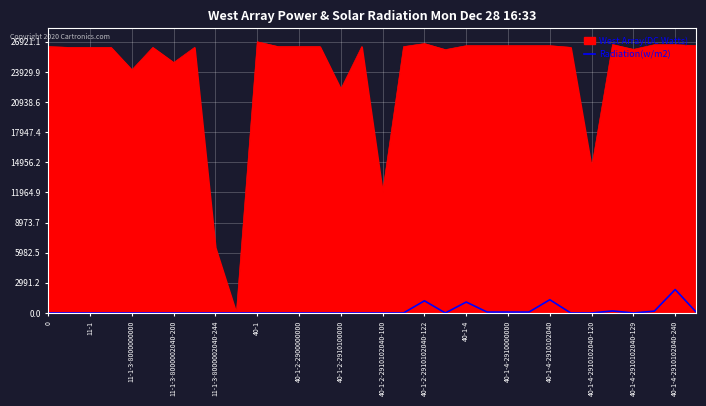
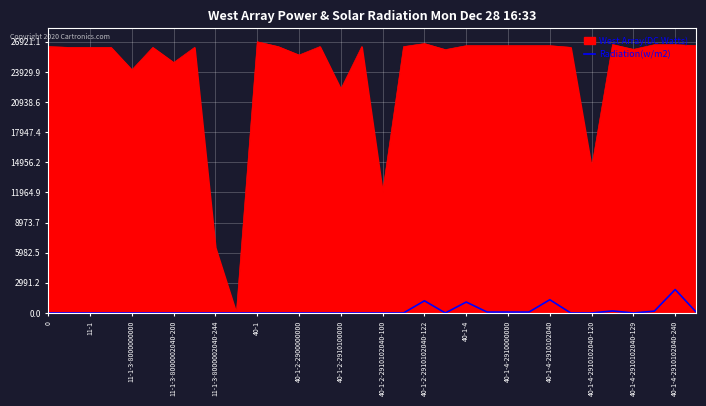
  {
    "West Array(DC Watts)": {
      "0": 26400,
      "11-1": 26400,
      "11-1-3-8000000000": 24100,
      "11-1-3-8000002040-200": 24900,
      "11-1-3-8000002040-244": 6500,
      "40-1": 26900,
-     "40-1-2-2900000000": 26400,
+     "40-1-2-2900000000": 25600,
      "40-1-2-2910100000": 22200,
      "40-1-2-2910102040-100": 12000,
      "40-1-2-2910102040-122": 26700,
      "40-1-4": 26500,
      "40-1-4-2910000000": 26500,
      "40-1-4-2910102040": 26500,
      "40-1-4-2910102040-120": 14400,
      "40-1-4-2910102040-129": 26200,
      "40-1-4-2910102040-240": 26600
    },
    "Radiation(w/m2)": {
      "0": 0,
      "11-1": 0,
      "11-1-3-8000000000": 0,
      "11-1-3-8000002040-200": 0,
      "11-1-3-8000002040-244": 0,
      "40-1": 0,
      "40-1-2-2900000000": 0,
      "40-1-2-2910100000": 0,
      "40-1-2-2910102040-100": 0,
      "40-1-2-2910102040-122": 1200,
      "40-1-4": 1100,
      "40-1-4-2910000000": 100,
      "40-1-4-2910102040": 1300,
      "40-1-4-2910102040-120": 0,
      "40-1-4-2910102040-129": 0,
      "40-1-4-2910102040-240": 2300
    }
  }
